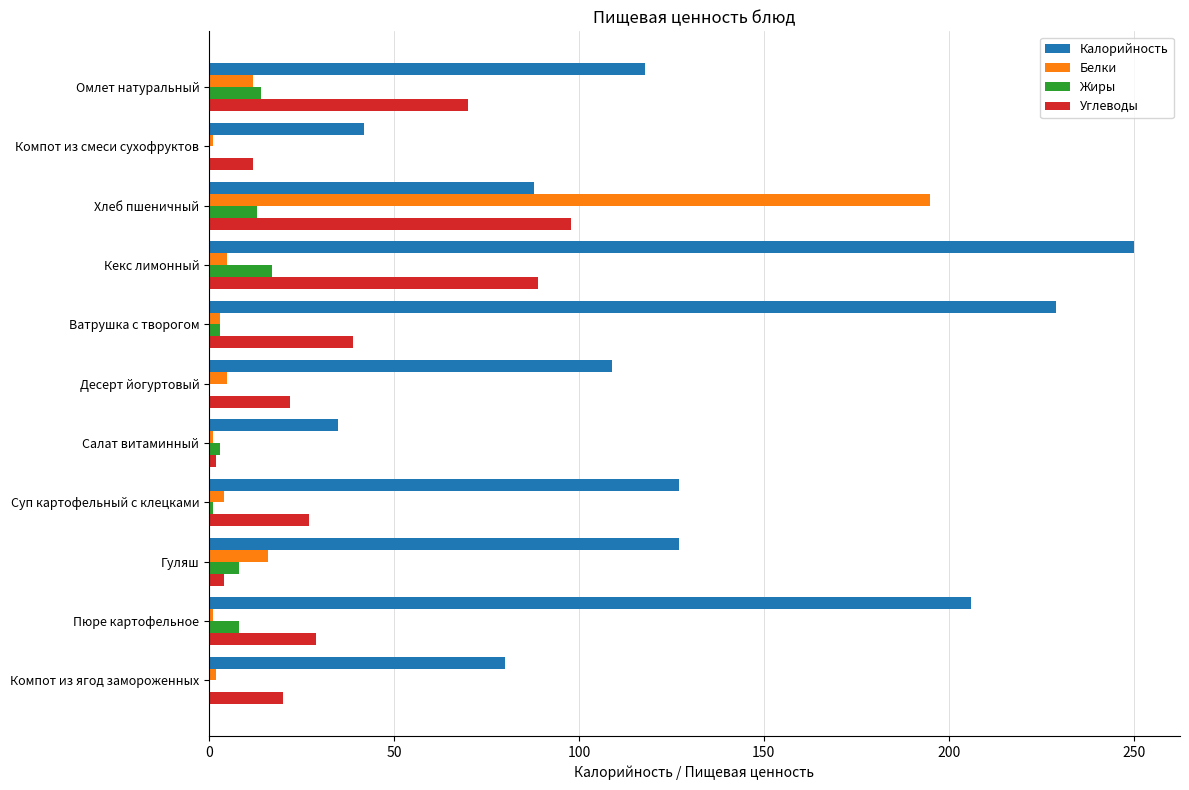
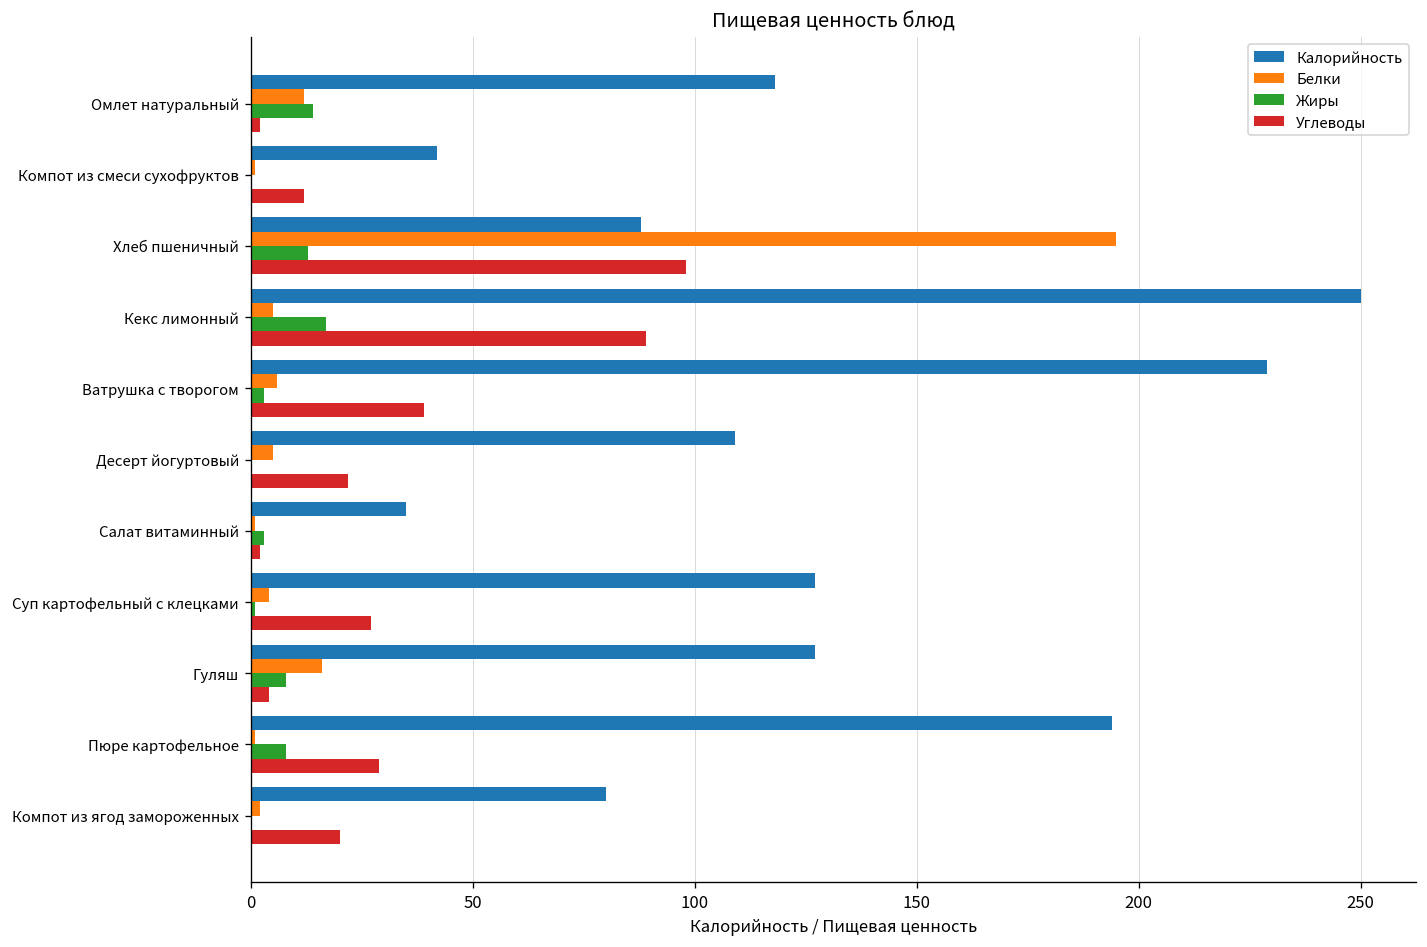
  {
    "Калорийность": {
      "Омлет натуральный": 118,
      "Компот из смеси сухофруктов": 42,
      "Хлеб пшеничный": 88,
      "Кекс лимонный": 250,
      "Ватрушка с творогом": 229,
      "Десерт йогуртовый": 109,
      "Салат витаминный": 35,
      "Суп картофельный с клецками": 127,
      "Гуляш": 127,
-     "Пюре картофельное": 206,
+     "Пюре картофельное": 194,
      "Компот из ягод замороженных": 80
    },
    "Белки": {
      "Омлет натуральный": 12,
      "Компот из смеси сухофруктов": 1,
      "Хлеб пшеничный": 195,
      "Кекс лимонный": 5,
-     "Ватрушка с творогом": 3,
+     "Ватрушка с творогом": 6,
      "Десерт йогуртовый": 5,
      "Салат витаминный": 1,
      "Суп картофельный с клецками": 4,
      "Гуляш": 16,
      "Пюре картофельное": 1,
      "Компот из ягод замороженных": 2
    },
    "Жиры": {
      "Омлет натуральный": 14,
      "Компот из смеси сухофруктов": 0,
      "Хлеб пшеничный": 13,
      "Кекс лимонный": 17,
      "Ватрушка с творогом": 3,
      "Десерт йогуртовый": 0,
      "Салат витаминный": 3,
      "Суп картофельный с клецками": 1,
      "Гуляш": 8,
      "Пюре картофельное": 8,
      "Компот из ягод замороженных": 0
    },
    "Углеводы": {
-     "Омлет натуральный": 70,
+     "Омлет натуральный": 2,
      "Компот из смеси сухофруктов": 12,
      "Хлеб пшеничный": 98,
      "Кекс лимонный": 89,
      "Ватрушка с творогом": 39,
      "Десерт йогуртовый": 22,
      "Салат витаминный": 2,
      "Суп картофельный с клецками": 27,
      "Гуляш": 4,
      "Пюре картофельное": 29,
      "Компот из ягод замороженных": 20
    }
  }
